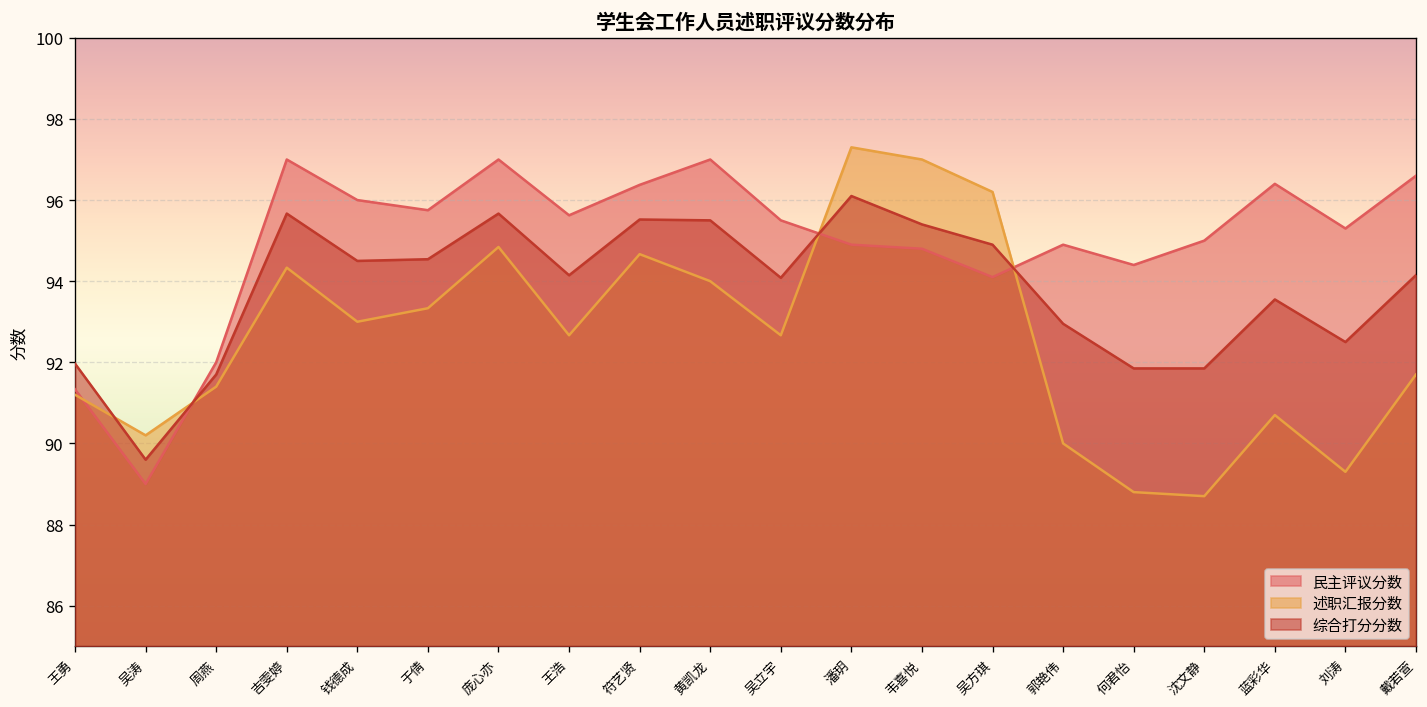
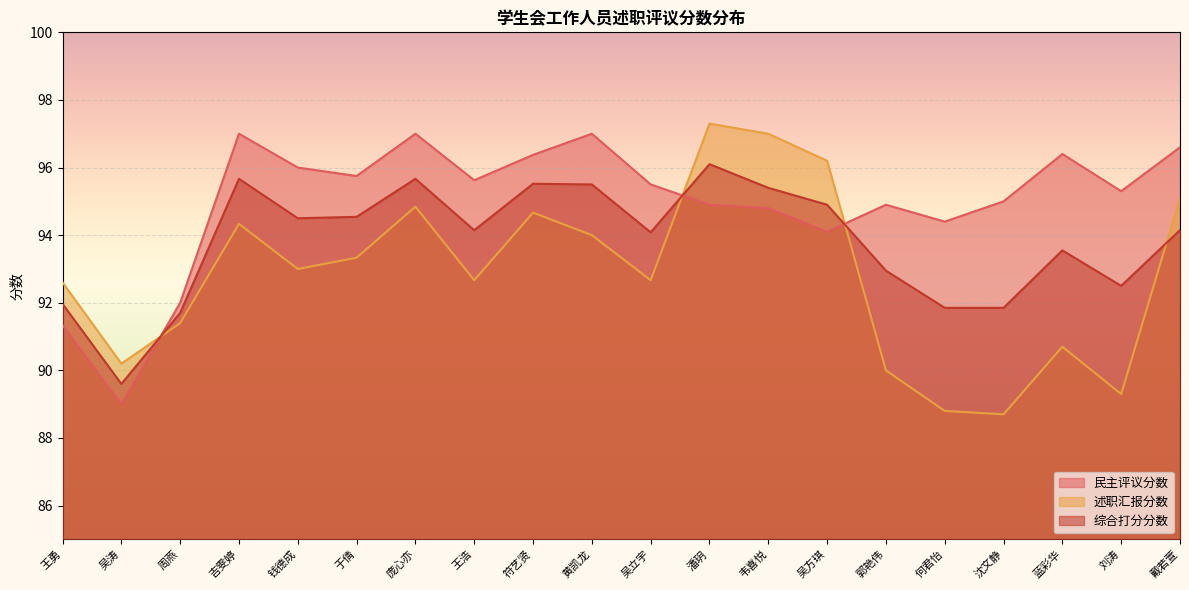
  {
    "述职汇报分数": {
-     "王勇": 91.2,
+     "王勇": 92.6,
      "吴涛": 90.2,
      "周燕": 91.4,
      "吉雯婷": 94.3,
      "钱德成": 93.0,
      "于倩": 93.3,
      "庞心亦": 94.8,
      "王浩": 92.7,
      "符艺贤": 94.7,
      "黄凯龙": 94.0,
      "吴立宇": 92.7,
      "潘玥": 97.3,
      "韦喜悦": 97.0,
      "吴方琪": 96.2,
      "郭艳伟": 90.0,
      "何君怡": 88.8,
      "沈文静": 88.7,
      "蓝彩华": 90.7,
      "刘涛": 89.3,
-     "戴若萱": 91.7
+     "戴若萱": 95.1
    }
  }
